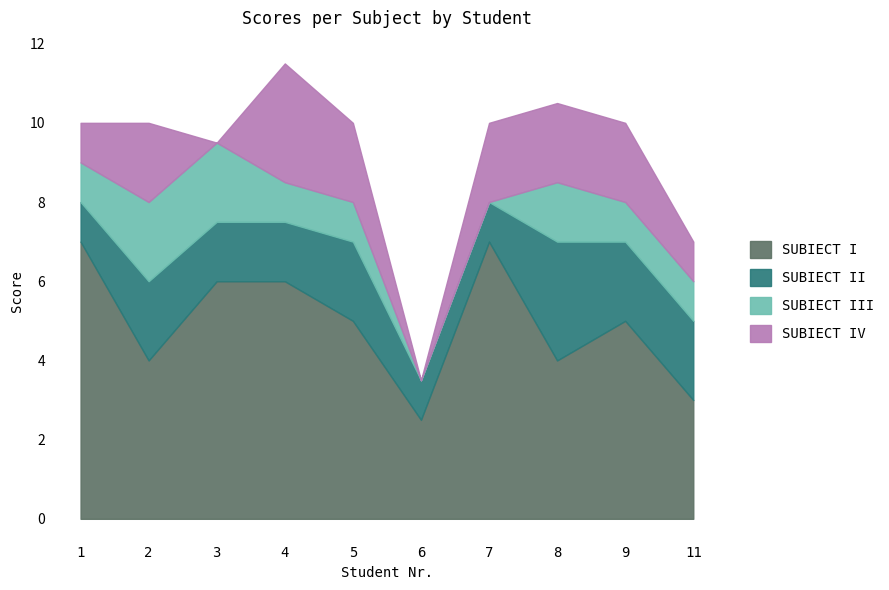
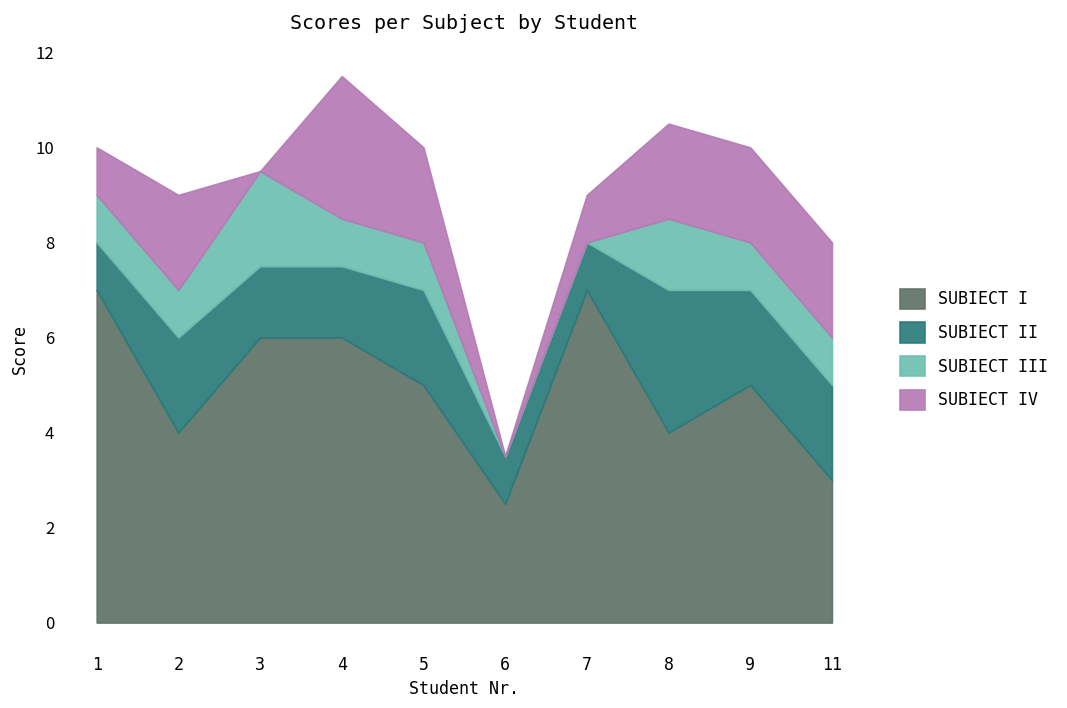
  {
    "SUBIECT III": {
      "1": 1,
-     "2": 2,
+     "2": 1,
      "4": 1,
      "5": 1,
      "8": 1.5,
      "9": 1,
      "11": 1
    },
    "SUBIECT IV": {
      "1": 1,
      "2": 2,
      "4": 3,
      "5": 2,
-     "7": 2,
+     "7": 1,
      "8": 2,
      "9": 2,
-     "11": 1
+     "11": 2
    }
  }
